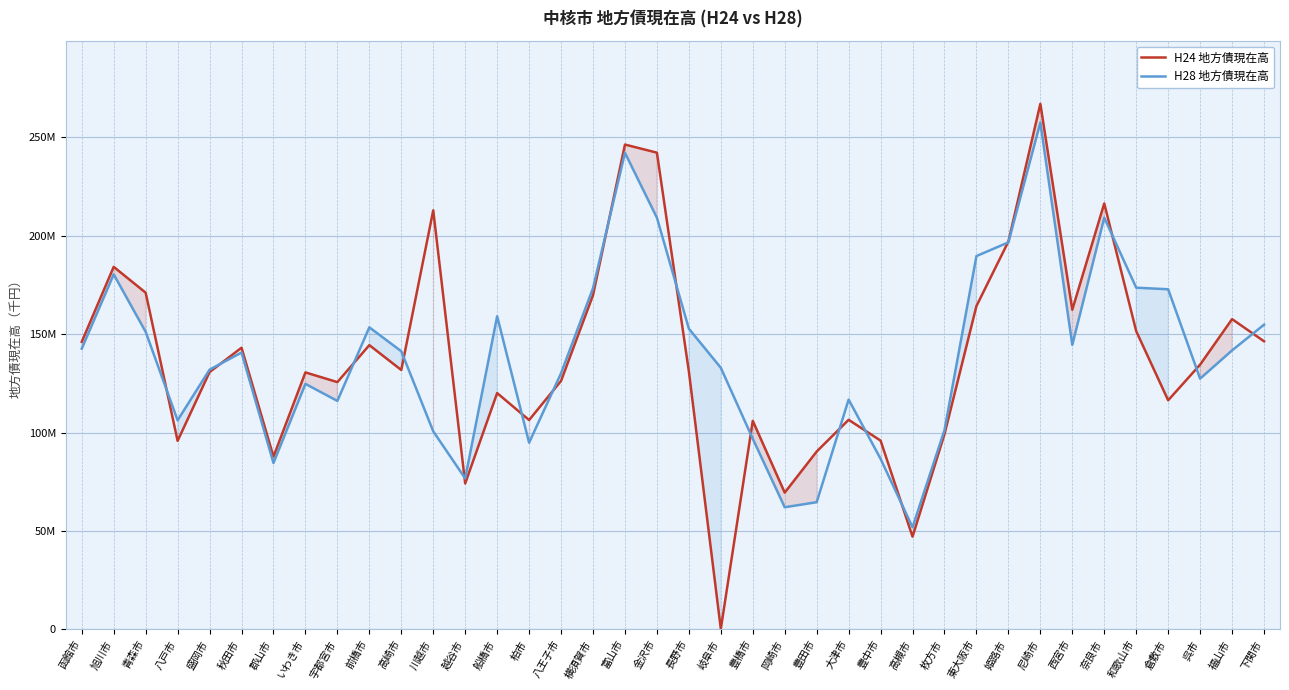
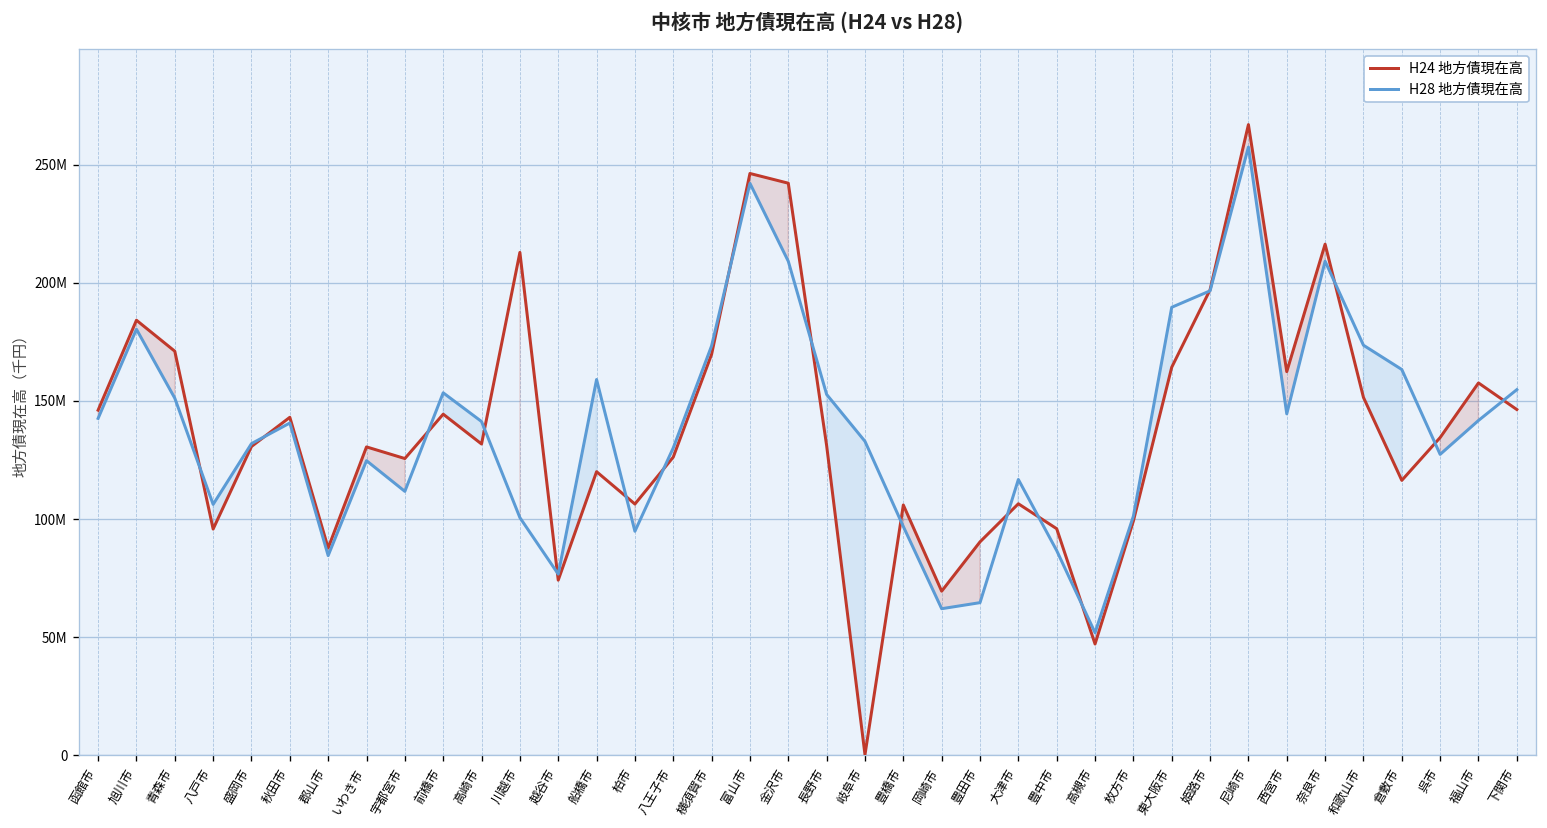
  {
    "H24 地方債現在高": {
      "函館市": 146000000,
      "旭川市": 184000000,
      "青森市": 171000000,
      "八戸市": 96000000,
      "秋田市": 143000000,
      "郡山市": 88000000,
      "いわき市": 131000000,
      "宇都宮市": 126000000,
      "前橋市": 144000000,
      "高崎市": 132000000,
      "川越市": 213000000,
      "越谷市": 74000000,
      "船橋市": 120000000,
      "柏市": 106000000,
      "八王子市": 126000000,
      "横須賀市": 170000000,
      "富山市": 246000000,
      "金沢市": 242000000,
      "長野市": 131000000,
      "岐阜市": 0,
      "豊橋市": 106000000,
      "岡崎市": 69000000,
      "豊田市": 90000000,
      "大津市": 106000000,
      "豊中市": 96000000,
      "高槻市": 47000000,
      "枚方市": 99000000,
      "東大阪市": 164000000,
      "尼崎市": 267000000,
      "西宮市": 162000000,
      "奈良市": 216000000,
      "和歌山市": 152000000,
      "倉敷市": 116000000,
      "呉市": 135000000,
      "福山市": 158000000,
      "下関市": 146000000
    },
    "H28 地方債現在高": {
      "函館市": 143000000,
      "旭川市": 180000000,
      "青森市": 151000000,
      "八戸市": 106000000,
      "秋田市": 141000000,
      "郡山市": 85000000,
      "いわき市": 125000000,
-     "宇都宮市": 116000000,
+     "宇都宮市": 112000000,
      "前橋市": 153000000,
      "高崎市": 141000000,
      "川越市": 101000000,
      "越谷市": 77000000,
      "船橋市": 159000000,
      "柏市": 95000000,
      "八王子市": 130000000,
      "横須賀市": 173000000,
      "富山市": 242000000,
      "金沢市": 209000000,
      "長野市": 153000000,
      "岐阜市": 133000000,
      "豊橋市": 97000000,
      "岡崎市": 62000000,
      "豊田市": 65000000,
      "大津市": 117000000,
      "豊中市": 87000000,
      "高槻市": 52000000,
      "枚方市": 101000000,
      "東大阪市": 190000000,
      "尼崎市": 258000000,
      "西宮市": 145000000,
      "奈良市": 209000000,
      "和歌山市": 174000000,
-     "倉敷市": 173000000,
+     "倉敷市": 163000000,
      "呉市": 127000000,
      "福山市": 142000000,
      "下関市": 155000000
    }
  }
